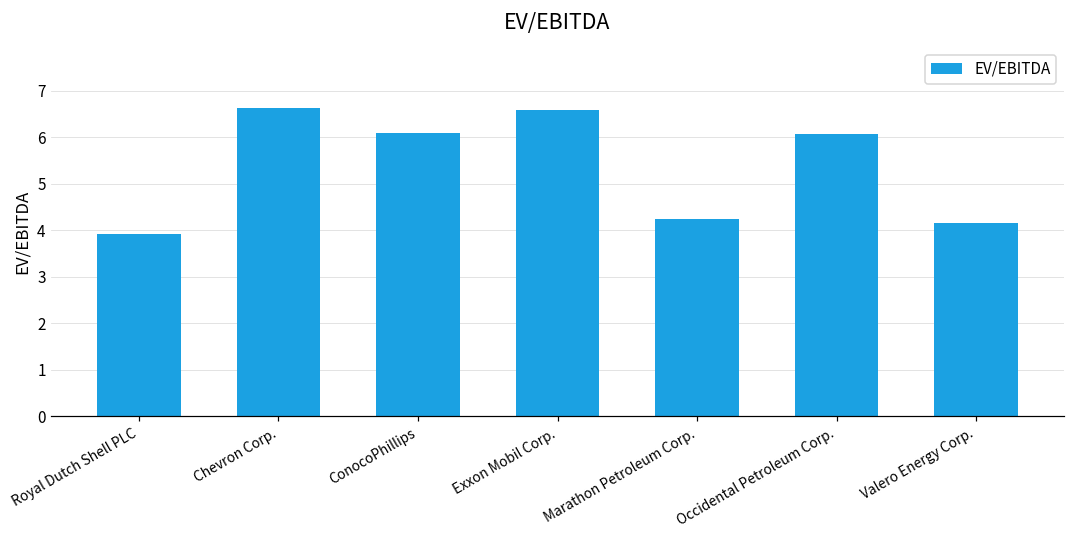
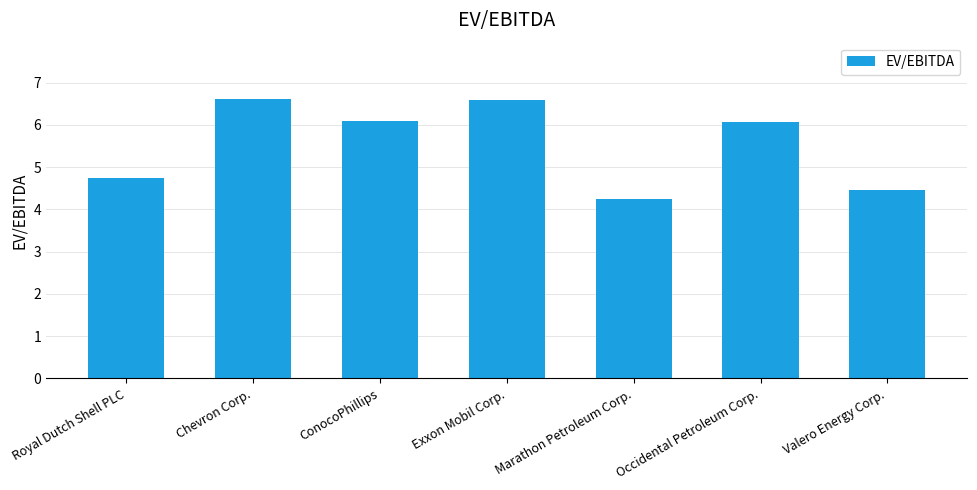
  {
-   "Royal Dutch Shell PLC": 3.9,
+   "Royal Dutch Shell PLC": 4.7,
    "Chevron Corp.": 6.6,
    "ConocoPhillips": 6.1,
    "Exxon Mobil Corp.": 6.6,
    "Marathon Petroleum Corp.": 4.3,
    "Occidental Petroleum Corp.": 6.1,
-   "Valero Energy Corp.": 4.2
+   "Valero Energy Corp.": 4.5
  }
